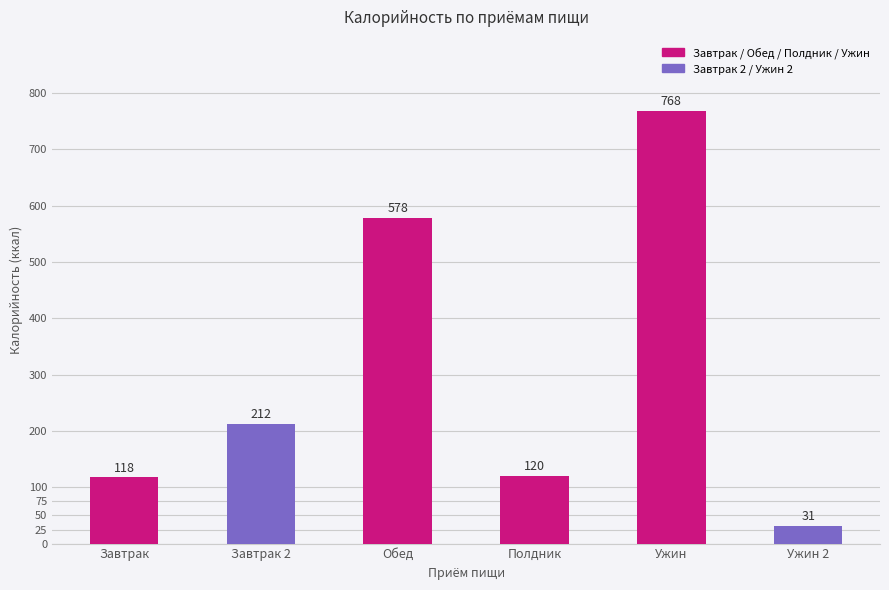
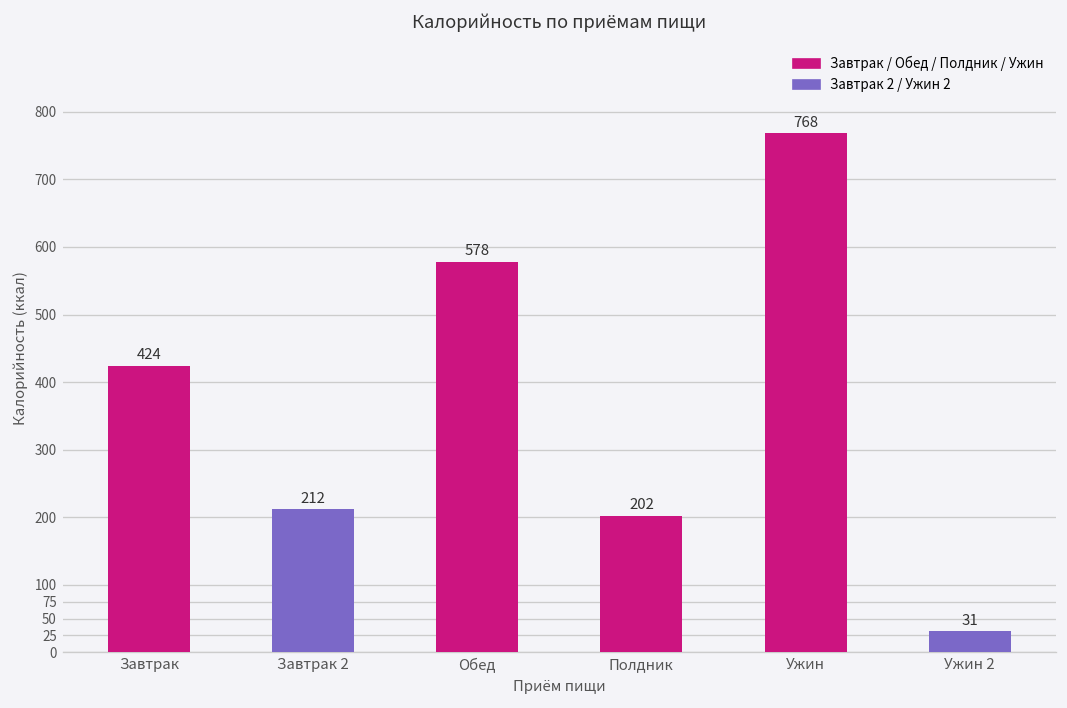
  {
-   "Завтрак": 118,
+   "Завтрак": 424,
    "Завтрак 2": 212,
    "Обед": 578,
-   "Полдник": 120,
+   "Полдник": 202,
    "Ужин": 768,
    "Ужин 2": 31
  }
